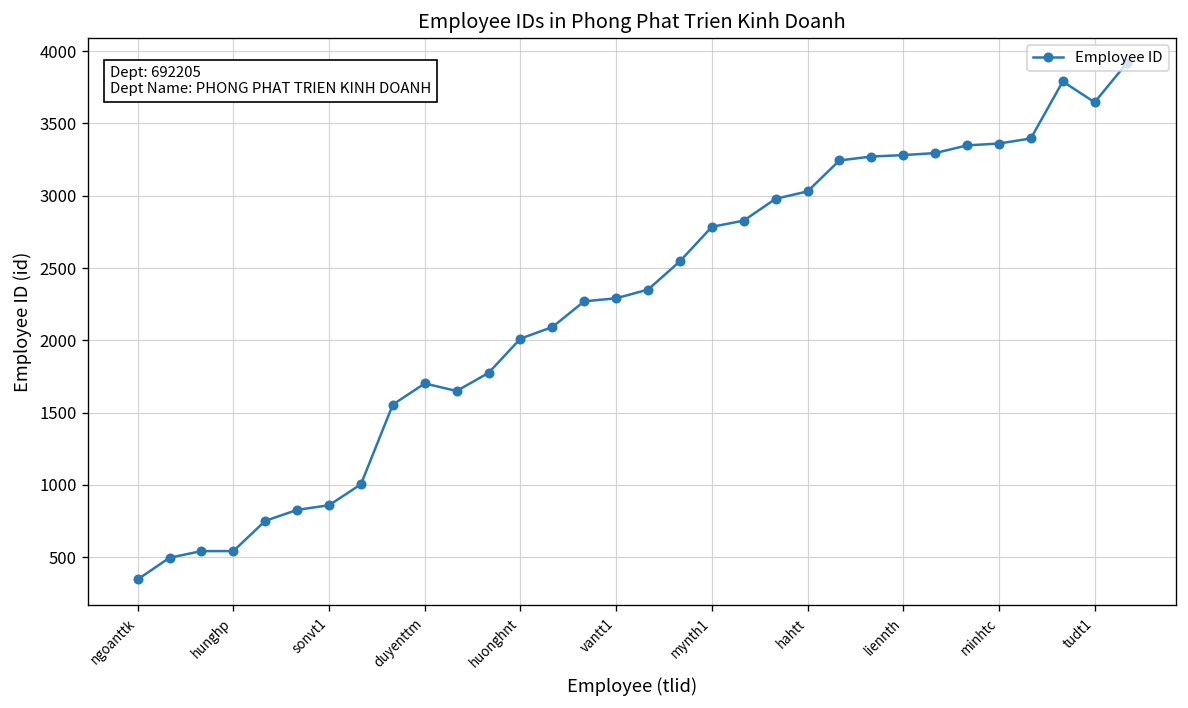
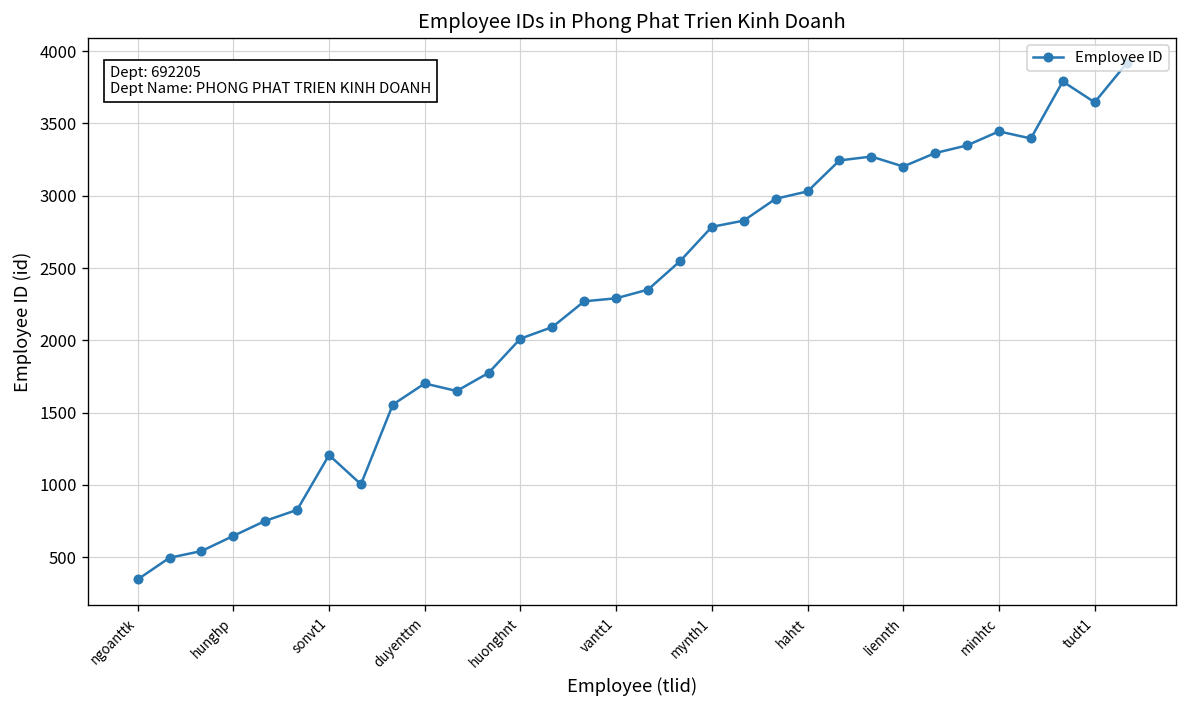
  {
    "ngoanttk": 350,
-   "hunghp": 540,
-   "sonvt1": 860,
+   "hunghp": 650,
+   "sonvt1": 1210,
    "duyenttm": 1700,
    "huonghnt": 2010,
    "vantt1": 2290,
    "mynth1": 2790,
    "hahtt": 3030,
-   "liennth": 3280,
-   "minhtc": 3360,
+   "liennth": 3200,
+   "minhtc": 3450,
    "tudt1": 3650
  }
